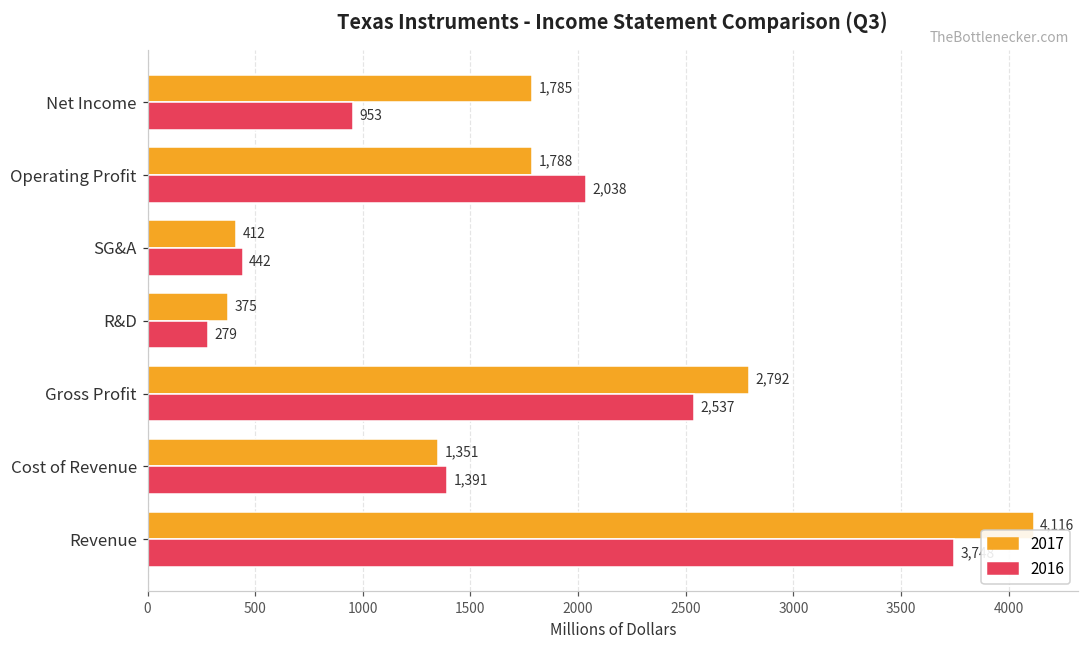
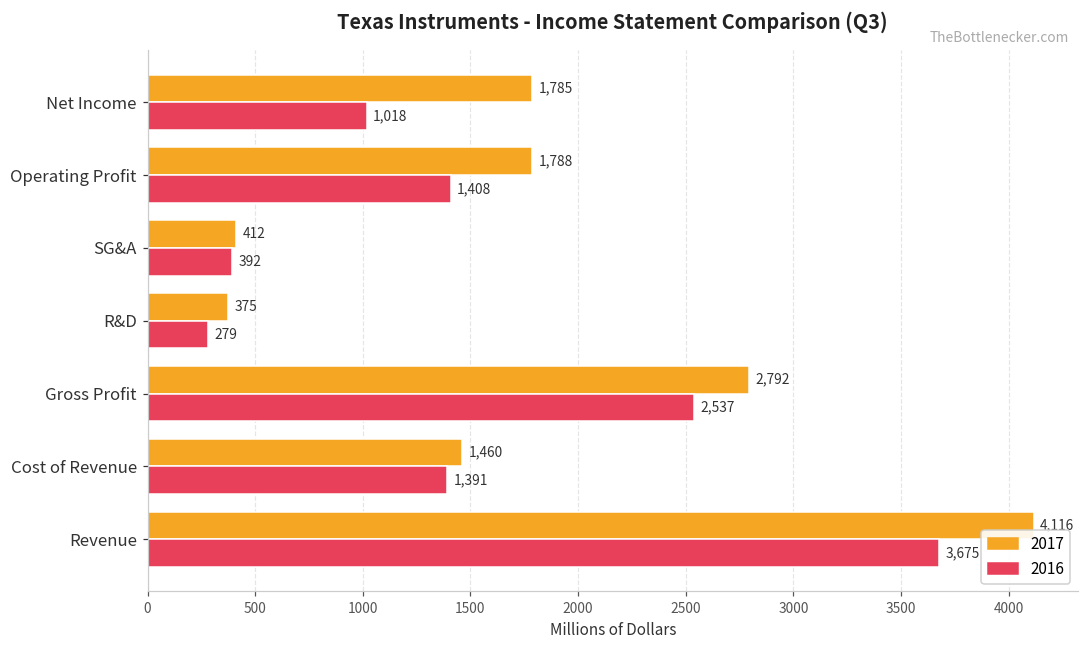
  {
    "2017": {
      "Net Income": "1,785",
      "Operating Profit": "1,788",
      "SG&A": "412",
      "R&D": "375",
      "Gross Profit": "2,792",
-     "Cost of Revenue": "1,351",
+     "Cost of Revenue": "1,460",
      "Revenue": "4,116"
    },
    "2016": {
-     "Net Income": "953",
-     "Operating Profit": "2,038",
-     "SG&A": "442",
+     "Net Income": "1,018",
+     "Operating Profit": "1,408",
+     "SG&A": "392",
      "R&D": "279",
      "Gross Profit": "2,537",
      "Cost of Revenue": "1,391",
-     "Revenue": "3750"
+     "Revenue": "3680"
    }
  }
